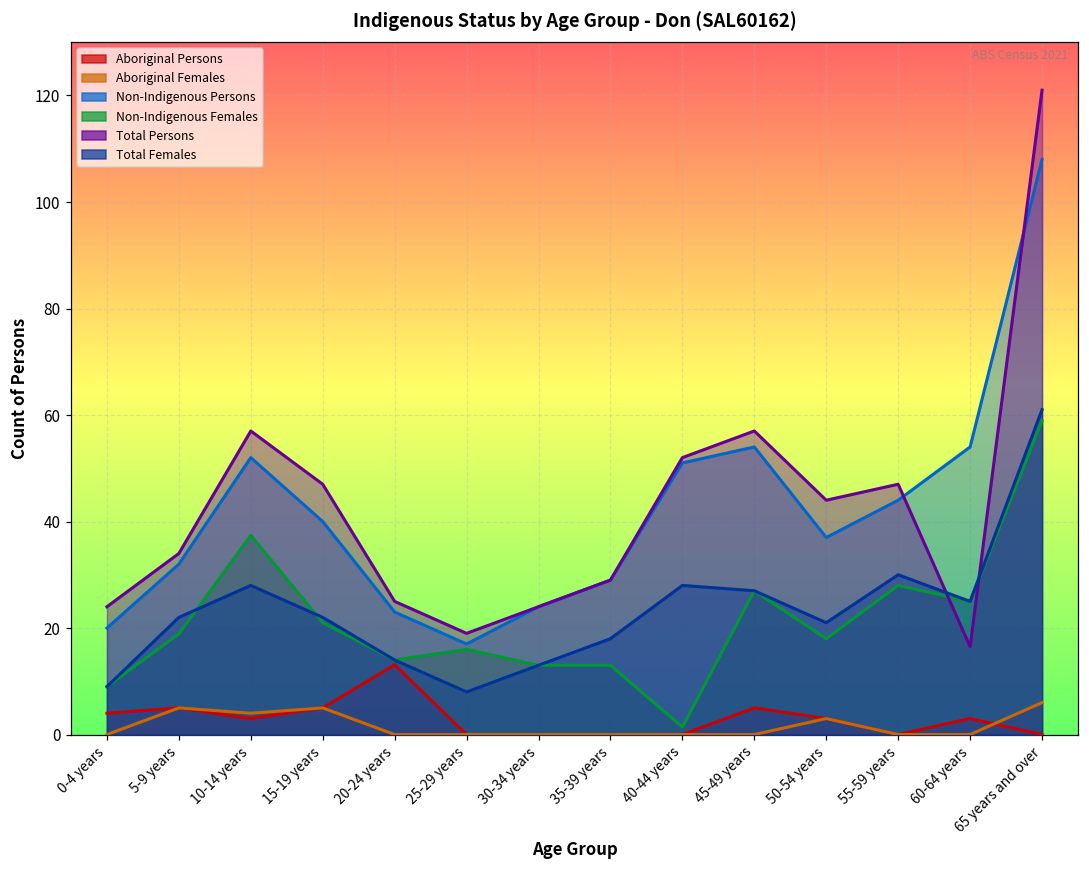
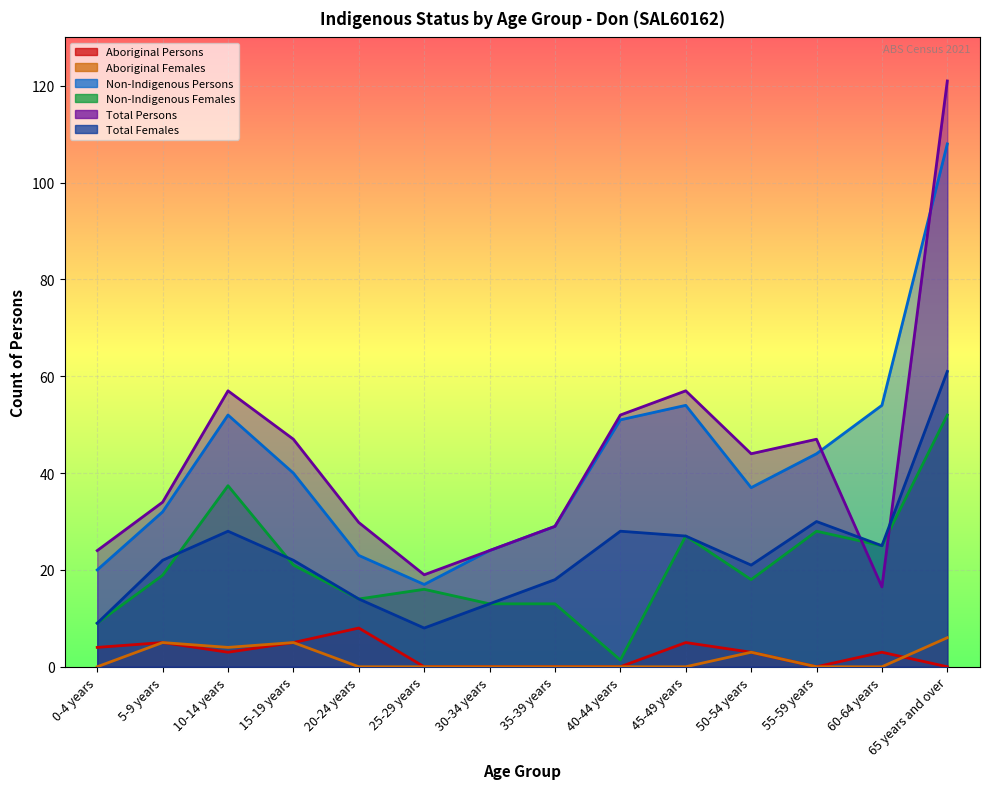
  {
    "Aboriginal Persons": {
      "0-4 years": 4,
      "10-14 years": 3,
-     "20-24 years": 13,
+     "20-24 years": 8,
      "45-49 years": 5,
      "60-64 years": 3,
      "65 years and over": 0
    },
    "Aboriginal Females": {
      "0-4 years": 0,
      "10-14 years": 4,
      "20-24 years": 0,
      "45-49 years": 0,
      "60-64 years": 0,
      "65 years and over": 6
    },
    "Non-Indigenous Females": {
      "5-9 years": 19,
      "10-14 years": 37,
      "15-19 years": 21,
      "25-29 years": 16,
      "35-39 years": 13,
      "40-44 years": 1,
      "50-54 years": 18,
      "55-59 years": 28,
-     "65 years and over": 59
+     "65 years and over": 52
    },
    "Total Persons": {
      "0-4 years": 24,
      "5-9 years": 34,
      "10-14 years": 57,
      "15-19 years": 47,
-     "20-24 years": 25,
+     "20-24 years": 30,
      "25-29 years": 19,
      "40-44 years": 52,
      "45-49 years": 57,
      "50-54 years": 44,
      "55-59 years": 47,
      "60-64 years": 17,
      "65 years and over": 121
    }
  }
